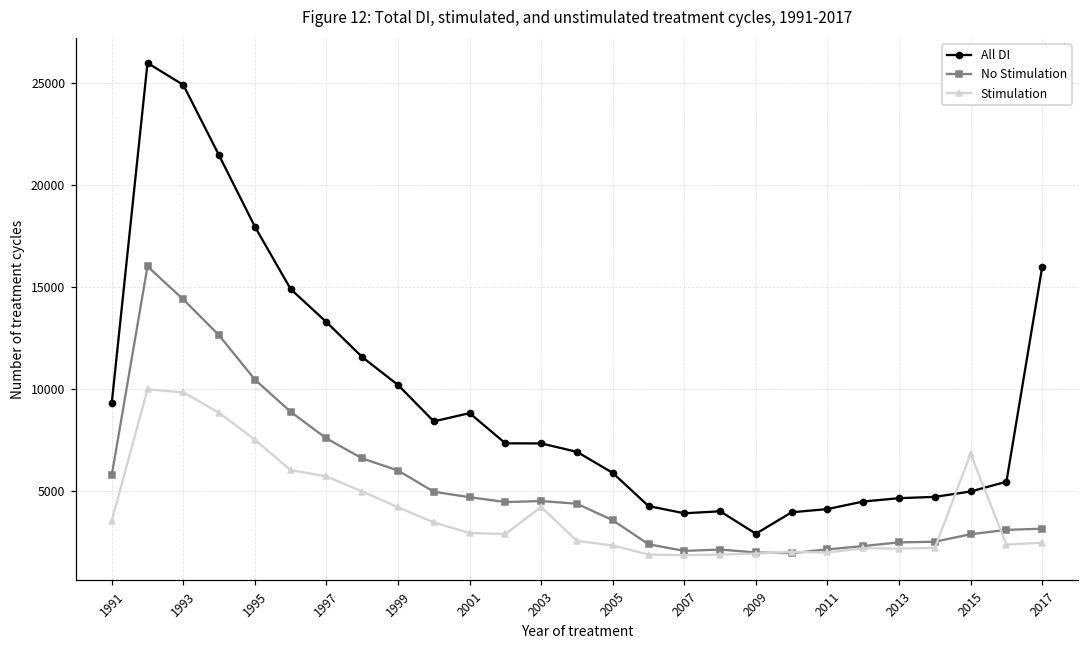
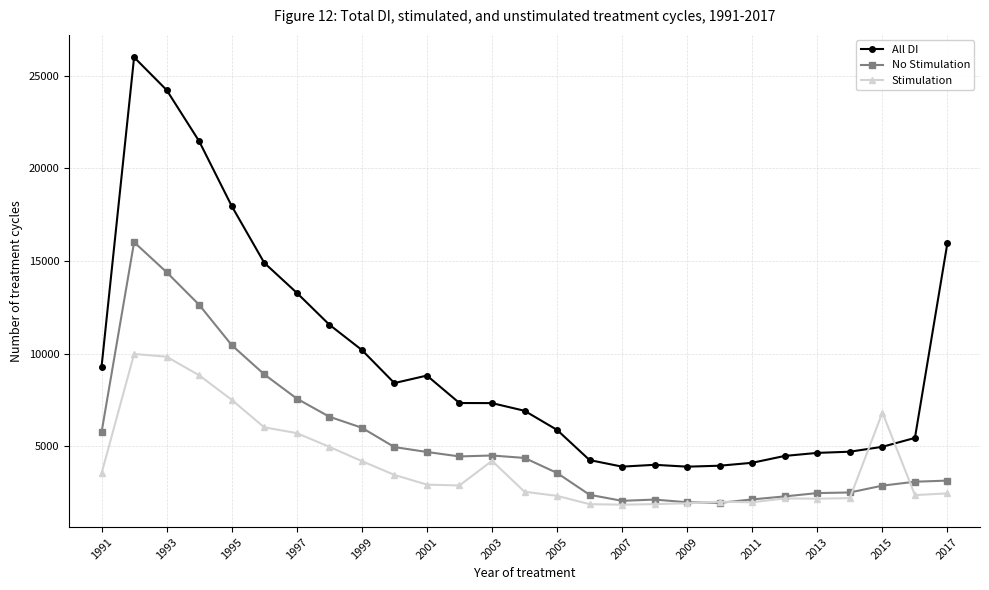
  {
    "All DI": {
      "1991": 9300,
-     "1993": 24900,
+     "1993": 24200,
      "1995": 18000,
      "1997": 13300,
      "1999": 10200,
      "2001": 8800,
      "2003": 7300,
      "2005": 5900,
      "2007": 3900,
-     "2009": 2900,
+     "2009": 3900,
      "2011": 4100,
      "2013": 4600,
      "2015": 5000,
      "2017": 16000
    },
    "No Stimulation": {
      "1991": 5800,
      "1993": 14400,
      "1995": 10500,
      "1997": 7600,
      "1999": 6000,
      "2001": 4700,
      "2003": 4500,
      "2005": 3600,
      "2007": 2100,
      "2011": 2100,
      "2013": 2500,
      "2015": 2900,
      "2017": 3100
    },
    "Stimulation": {
      "1991": 3500,
      "1993": 9800,
      "1995": 7500,
      "1997": 5700,
      "1999": 4200,
      "2001": 2900,
      "2003": 4200,
      "2005": 2300,
      "2007": 1800,
      "2011": 2000,
      "2013": 2200,
      "2015": 6800,
      "2017": 2500
    }
  }
